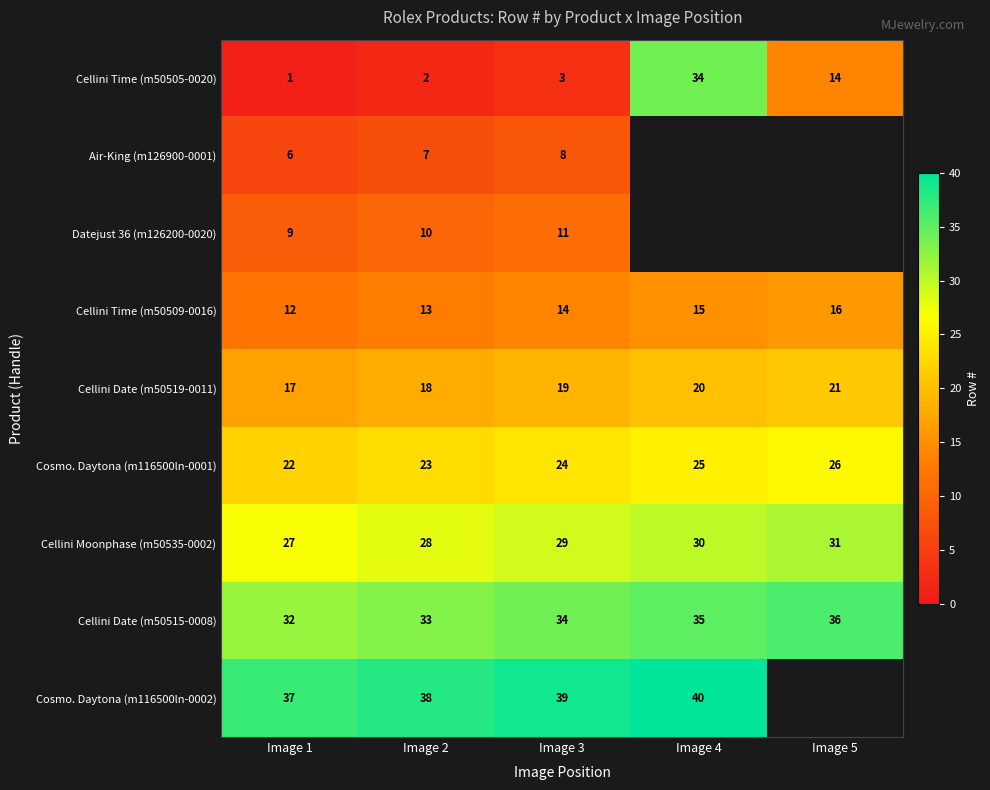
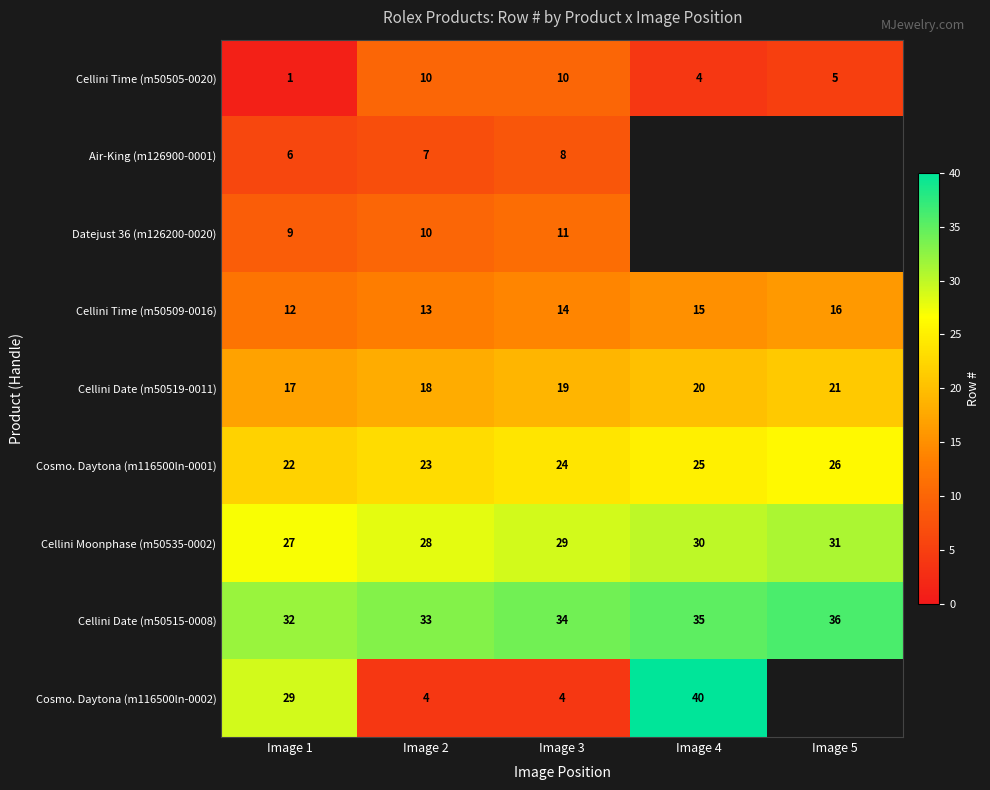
  {
    "Cellini Time (m50505-0020)": {
      "Image 1": 1,
-     "Image 2": 2,
-     "Image 3": 3,
-     "Image 4": 34,
-     "Image 5": 14
+     "Image 2": 10,
+     "Image 3": 10,
+     "Image 4": 4,
+     "Image 5": 5
    },
    "Air-King (m126900-0001)": {
      "Image 1": 6,
      "Image 2": 7,
      "Image 3": 8
    },
    "Datejust 36 (m126200-0020)": {
      "Image 1": 9,
      "Image 2": 10,
      "Image 3": 11
    },
    "Cellini Time (m50509-0016)": {
      "Image 1": 12,
      "Image 2": 13,
      "Image 3": 14,
      "Image 4": 15,
      "Image 5": 16
    },
    "Cellini Date (m50519-0011)": {
      "Image 1": 17,
      "Image 2": 18,
      "Image 3": 19,
      "Image 4": 20,
      "Image 5": 21
    },
    "Cosmo. Daytona (m116500ln-0001)": {
      "Image 1": 22,
      "Image 2": 23,
      "Image 3": 24,
      "Image 4": 25,
      "Image 5": 26
    },
    "Cellini Moonphase (m50535-0002)": {
      "Image 1": 27,
      "Image 2": 28,
      "Image 3": 29,
      "Image 4": 30,
      "Image 5": 31
    },
    "Cellini Date (m50515-0008)": {
      "Image 1": 32,
      "Image 2": 33,
      "Image 3": 34,
      "Image 4": 35,
      "Image 5": 36
    },
    "Cosmo. Daytona (m116500ln-0002)": {
-     "Image 1": 37,
-     "Image 2": 38,
-     "Image 3": 39,
+     "Image 1": 29,
+     "Image 2": 4,
+     "Image 3": 4,
      "Image 4": 40
    }
  }
